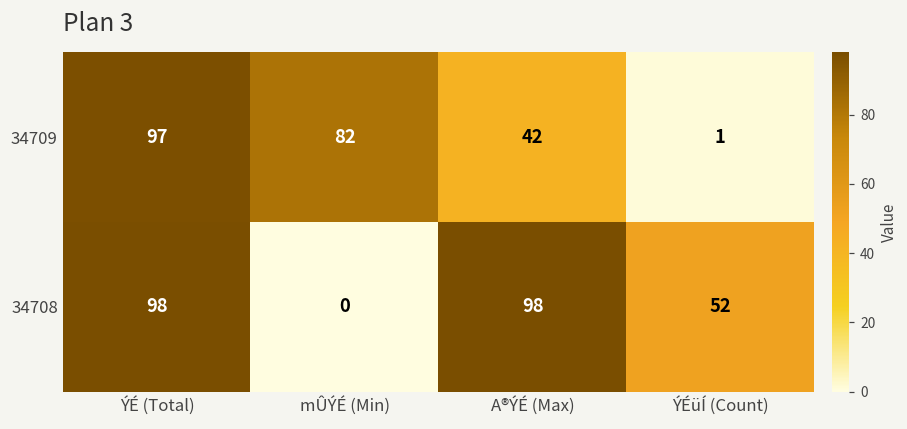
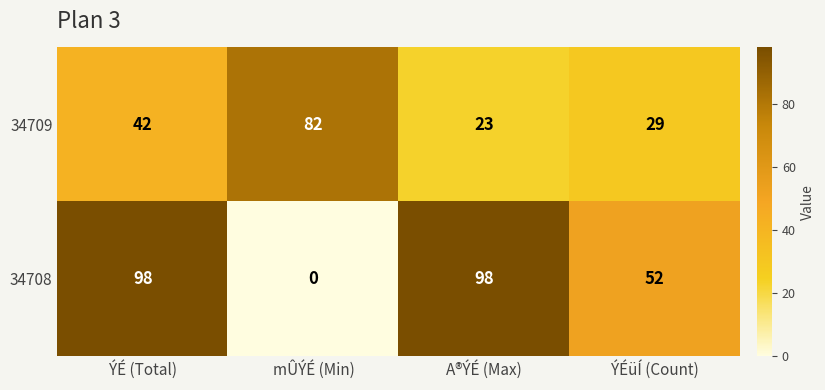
  {
    "34709": {
-     "ÝÉ (Total)": 97,
+     "ÝÉ (Total)": 42,
      "mÛÝÉ (Min)": 82,
-     "A®ÝÉ (Max)": 42,
-     "ÝÉüÍ (Count)": 1
+     "A®ÝÉ (Max)": 23,
+     "ÝÉüÍ (Count)": 29
    },
    "34708": {
      "ÝÉ (Total)": 98,
      "mÛÝÉ (Min)": 0,
      "A®ÝÉ (Max)": 98,
      "ÝÉüÍ (Count)": 52
    }
  }
